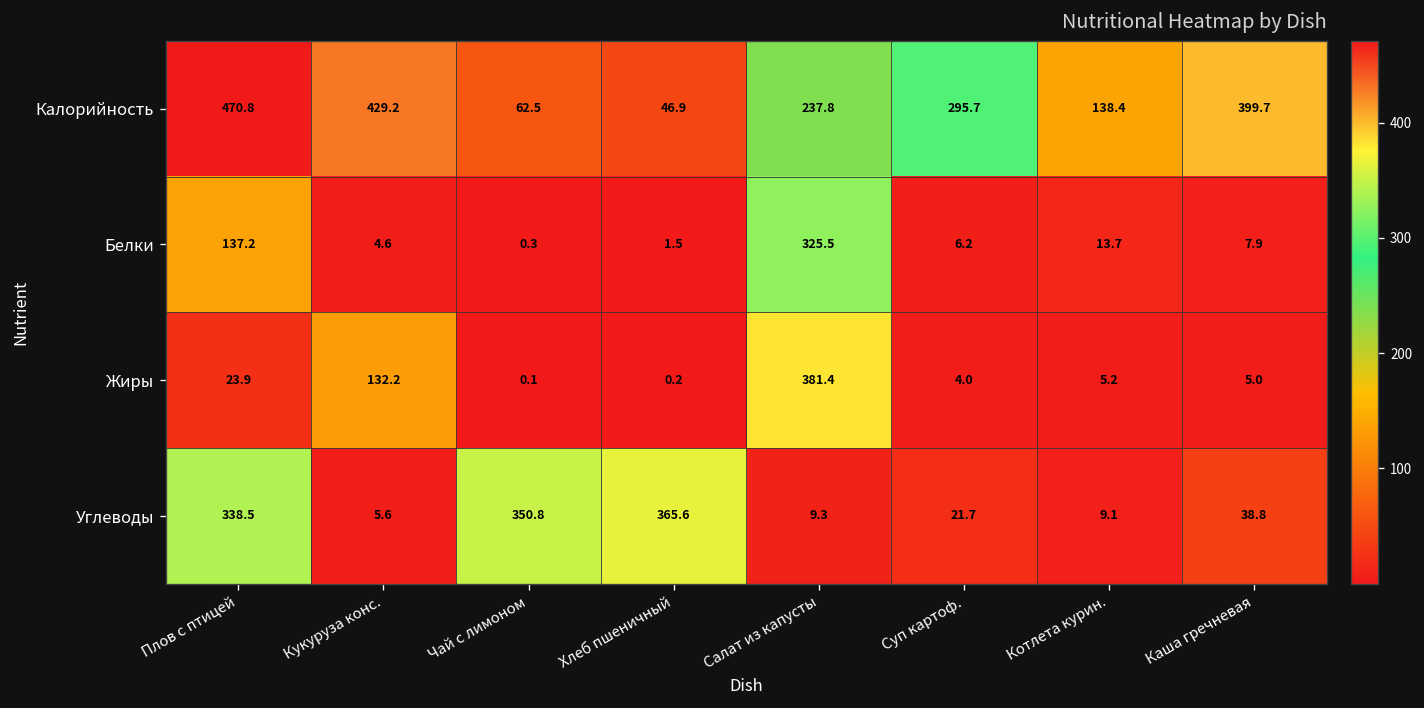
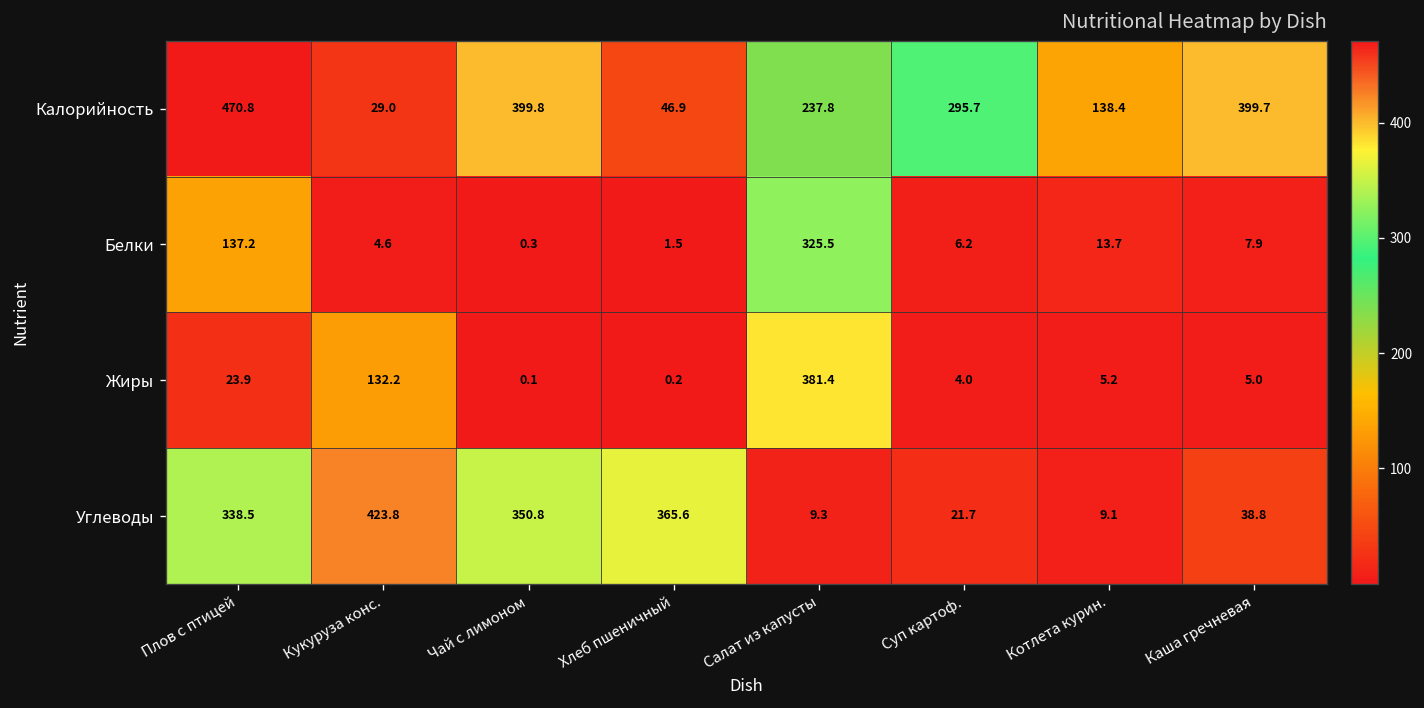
  {
    "Калорийность": {
      "Плов с птицей": 470.8,
-     "Кукуруза конс.": 429.2,
-     "Чай с лимоном": 62.5,
+     "Кукуруза конс.": 29.0,
+     "Чай с лимоном": 399.8,
      "Хлеб пшеничный": 46.9,
      "Салат из капусты": 237.8,
      "Суп картоф.": 295.7,
      "Котлета курин.": 138.4,
      "Каша гречневая": 399.7
    },
    "Белки": {
      "Плов с птицей": 137.2,
      "Кукуруза конс.": 4.6,
      "Чай с лимоном": 0.3,
      "Хлеб пшеничный": 1.5,
      "Салат из капусты": 325.5,
      "Суп картоф.": 6.2,
      "Котлета курин.": 13.7,
      "Каша гречневая": 7.9
    },
    "Жиры": {
      "Плов с птицей": 23.9,
      "Кукуруза конс.": 132.2,
      "Чай с лимоном": 0.1,
      "Хлеб пшеничный": 0.2,
      "Салат из капусты": 381.4,
      "Суп картоф.": 4.0,
      "Котлета курин.": 5.2,
      "Каша гречневая": 5.0
    },
    "Углеводы": {
      "Плов с птицей": 338.5,
-     "Кукуруза конс.": 5.6,
+     "Кукуруза конс.": 423.8,
      "Чай с лимоном": 350.8,
      "Хлеб пшеничный": 365.6,
      "Салат из капусты": 9.3,
      "Суп картоф.": 21.7,
      "Котлета курин.": 9.1,
      "Каша гречневая": 38.8
    }
  }
